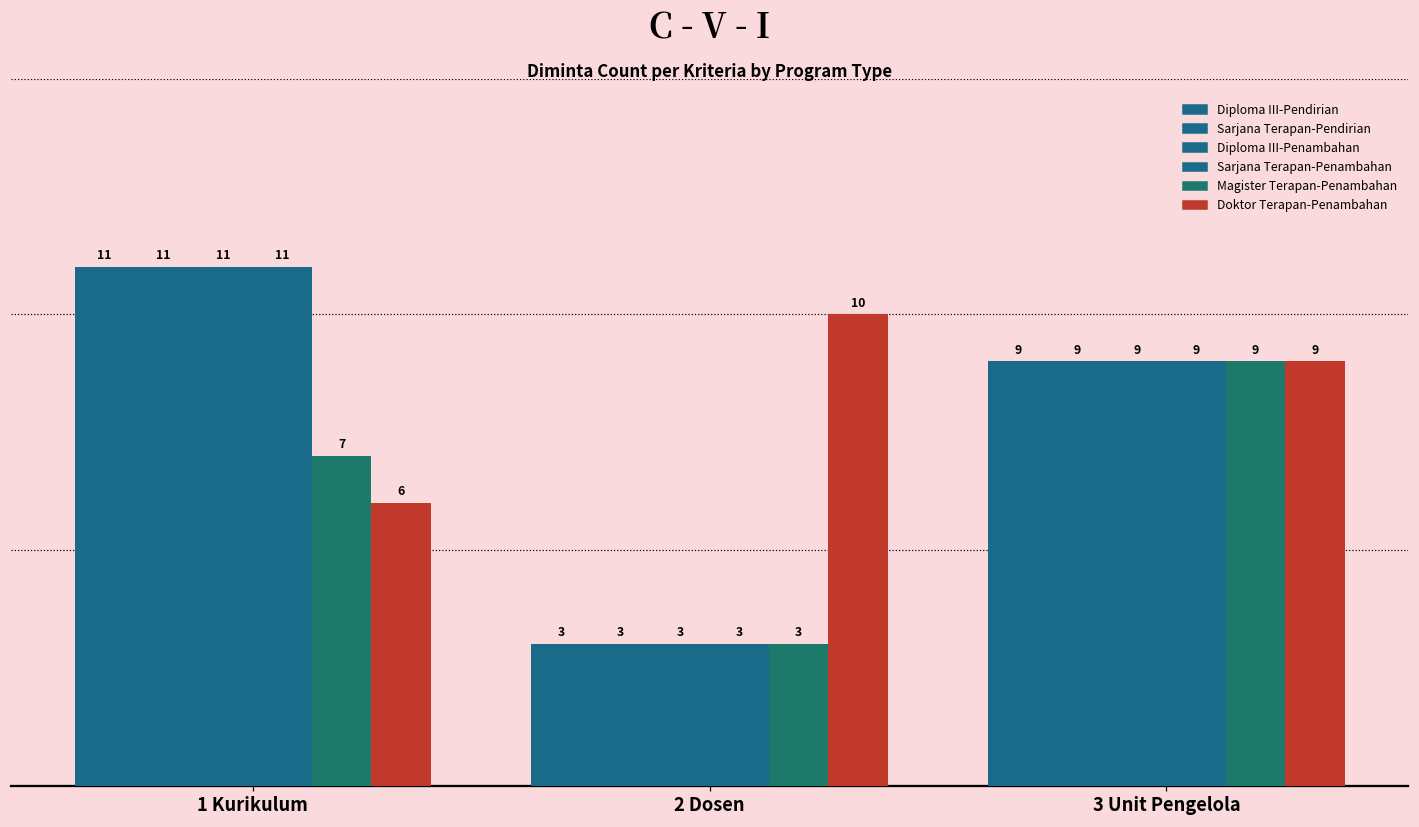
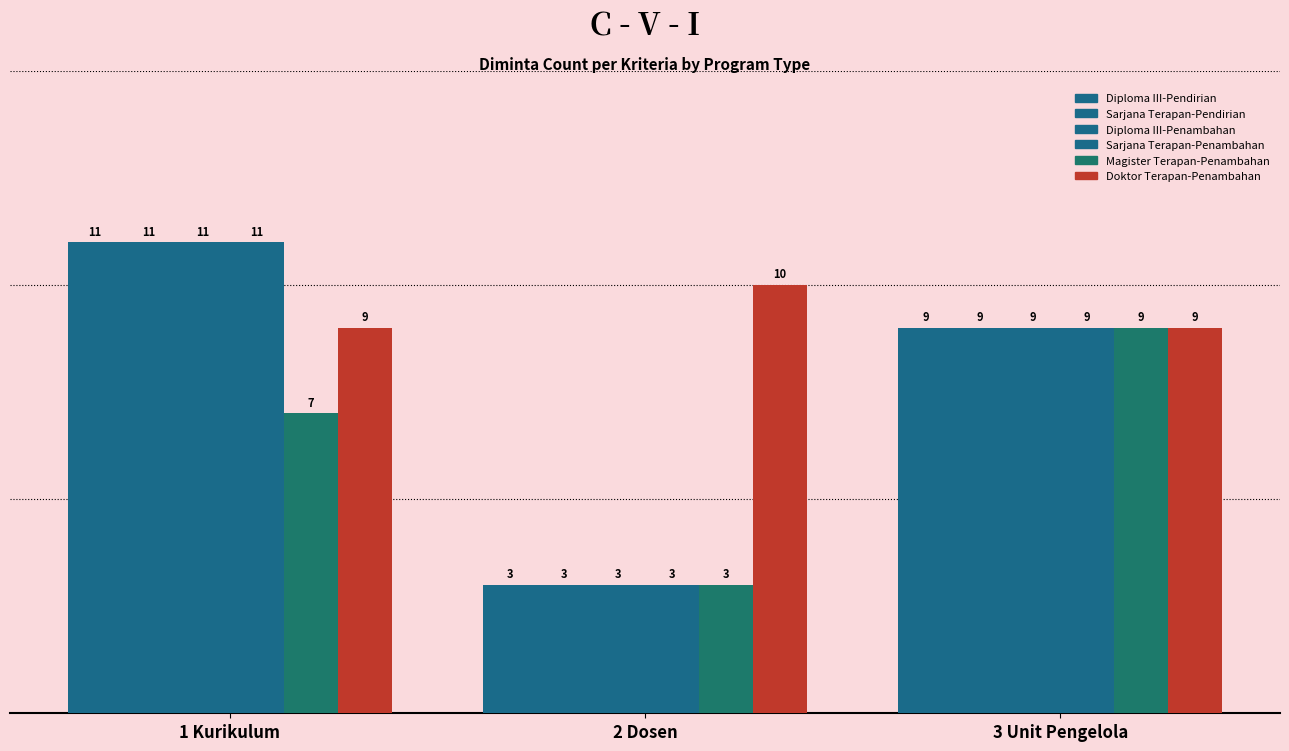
  {
    "Doktor Terapan-Penambahan": {
-     "1 Kurikulum": 6,
+     "1 Kurikulum": 9,
      "2 Dosen": 10,
      "3 Unit Pengelola": 9
    }
  }
